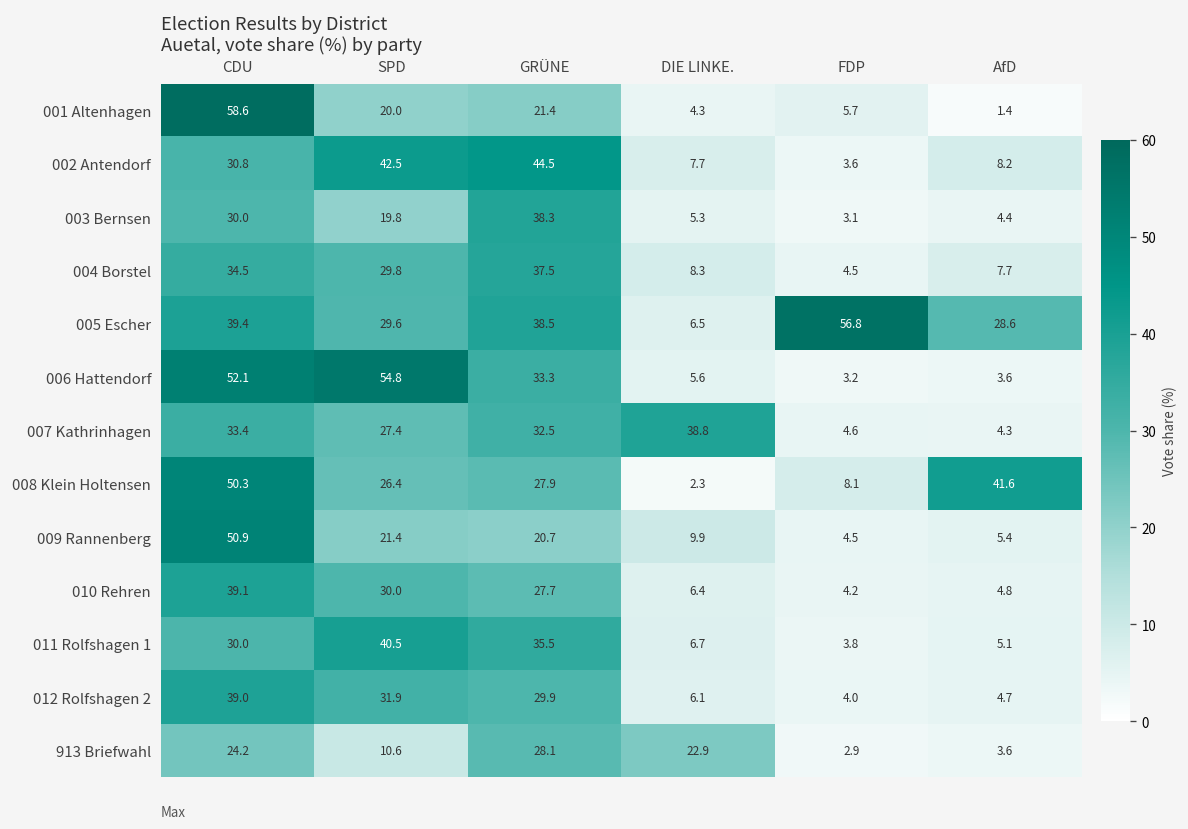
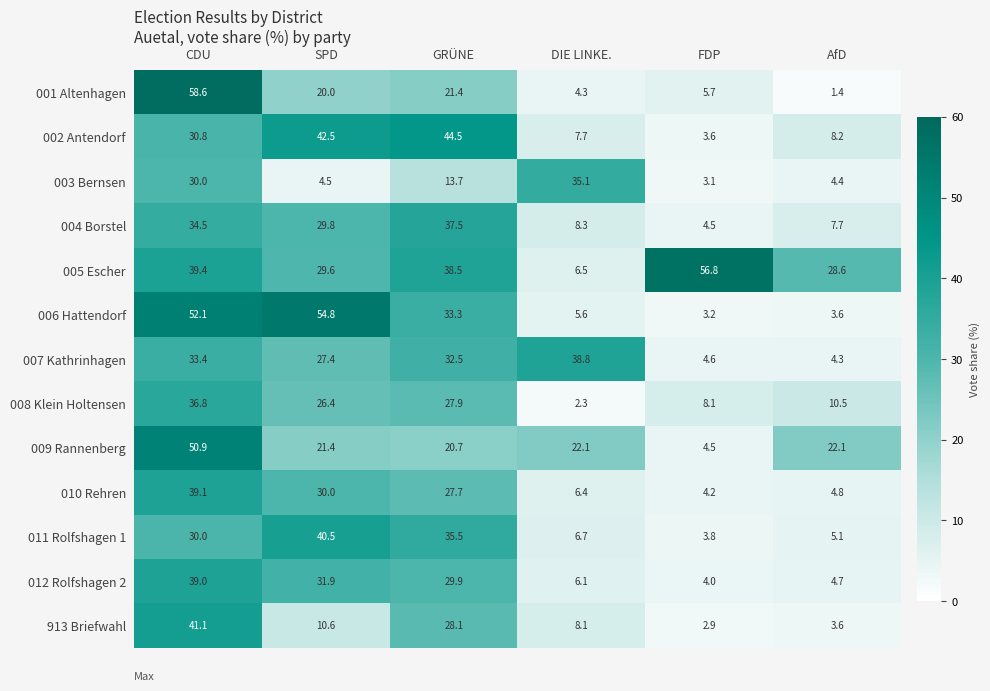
  {
    "001 Altenhagen": {
      "CDU": 58.6,
      "SPD": 20.0,
      "GRÜNE": 21.4,
      "DIE LINKE.": 4.3,
      "FDP": 5.7,
      "AfD": 1.4
    },
    "002 Antendorf": {
      "CDU": 30.8,
      "SPD": 42.5,
      "GRÜNE": 44.5,
      "DIE LINKE.": 7.7,
      "FDP": 3.6,
      "AfD": 8.2
    },
    "003 Bernsen": {
      "CDU": 30.0,
-     "SPD": 19.8,
-     "GRÜNE": 38.3,
-     "DIE LINKE.": 5.3,
+     "SPD": 4.5,
+     "GRÜNE": 13.7,
+     "DIE LINKE.": 35.1,
      "FDP": 3.1,
      "AfD": 4.4
    },
    "004 Borstel": {
      "CDU": 34.5,
      "SPD": 29.8,
      "GRÜNE": 37.5,
      "DIE LINKE.": 8.3,
      "FDP": 4.5,
      "AfD": 7.7
    },
    "005 Escher": {
      "CDU": 39.4,
      "SPD": 29.6,
      "GRÜNE": 38.5,
      "DIE LINKE.": 6.5,
      "FDP": 56.8,
      "AfD": 28.6
    },
    "006 Hattendorf": {
      "CDU": 52.1,
      "SPD": 54.8,
      "GRÜNE": 33.3,
      "DIE LINKE.": 5.6,
      "FDP": 3.2,
      "AfD": 3.6
    },
    "007 Kathrinhagen": {
      "CDU": 33.4,
      "SPD": 27.4,
      "GRÜNE": 32.5,
      "DIE LINKE.": 38.8,
      "FDP": 4.6,
      "AfD": 4.3
    },
    "008 Klein Holtensen": {
-     "CDU": 50.3,
+     "CDU": 36.8,
      "SPD": 26.4,
      "GRÜNE": 27.9,
      "DIE LINKE.": 2.3,
      "FDP": 8.1,
-     "AfD": 41.6
+     "AfD": 10.5
    },
    "009 Rannenberg": {
      "CDU": 50.9,
      "SPD": 21.4,
      "GRÜNE": 20.7,
-     "DIE LINKE.": 9.9,
+     "DIE LINKE.": 22.1,
      "FDP": 4.5,
-     "AfD": 5.4
+     "AfD": 22.1
    },
    "010 Rehren": {
      "CDU": 39.1,
      "SPD": 30.0,
      "GRÜNE": 27.7,
      "DIE LINKE.": 6.4,
      "FDP": 4.2,
      "AfD": 4.8
    },
    "011 Rolfshagen 1": {
      "CDU": 30.0,
      "SPD": 40.5,
      "GRÜNE": 35.5,
      "DIE LINKE.": 6.7,
      "FDP": 3.8,
      "AfD": 5.1
    },
    "012 Rolfshagen 2": {
      "CDU": 39.0,
      "SPD": 31.9,
      "GRÜNE": 29.9,
      "DIE LINKE.": 6.1,
      "FDP": 4.0,
      "AfD": 4.7
    },
    "913 Briefwahl": {
-     "CDU": 24.2,
+     "CDU": 41.1,
      "SPD": 10.6,
      "GRÜNE": 28.1,
-     "DIE LINKE.": 22.9,
+     "DIE LINKE.": 8.1,
      "FDP": 2.9,
      "AfD": 3.6
    }
  }
